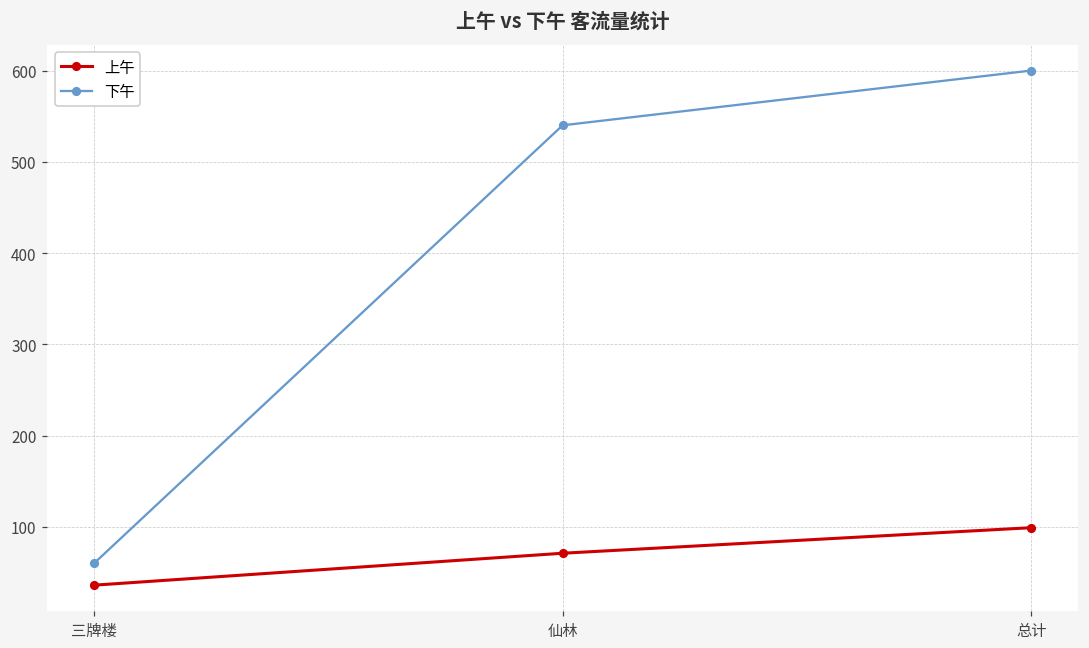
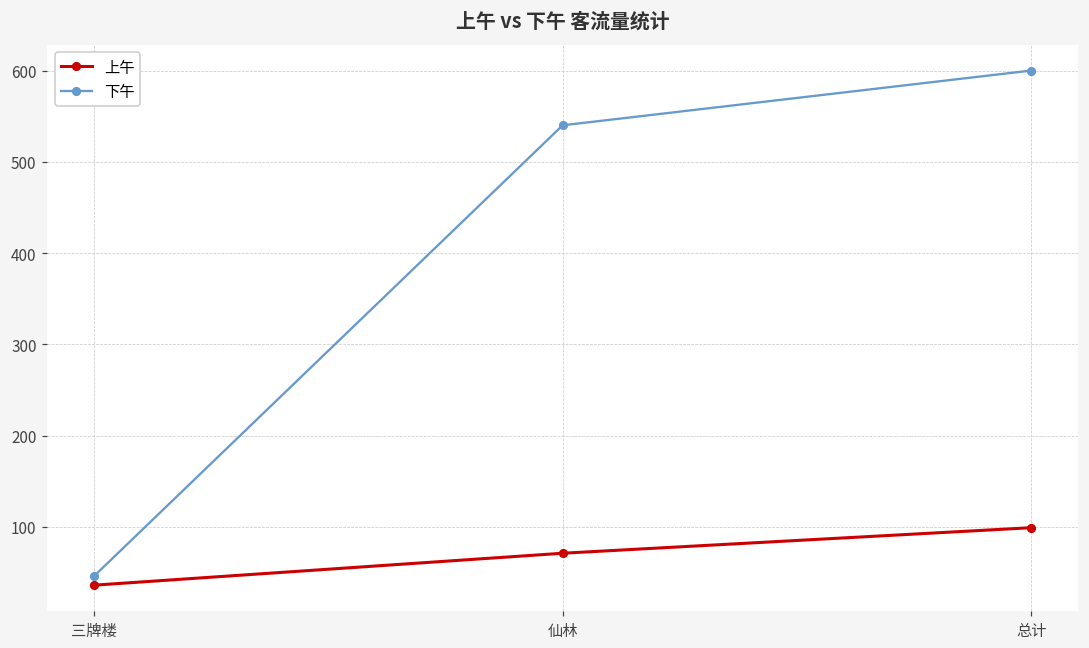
  {
    "上午": {
      "三牌楼": 40,
      "仙林": 70,
      "总计": 100
    },
    "下午": {
-     "三牌楼": 60,
+     "三牌楼": 50,
      "仙林": 540,
      "总计": 600
    }
  }
